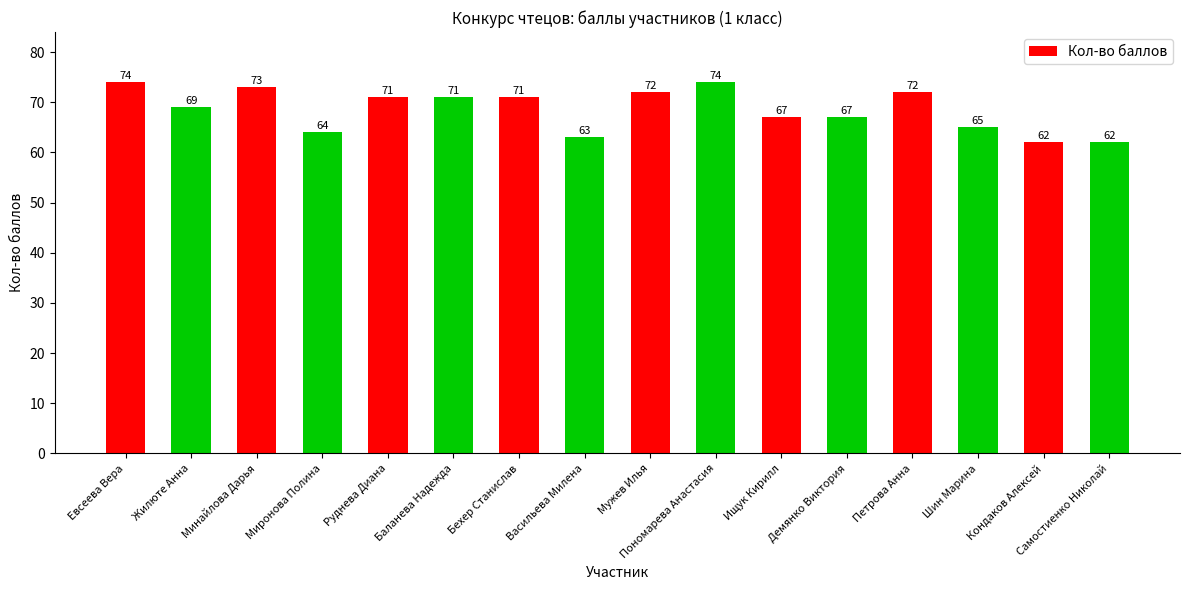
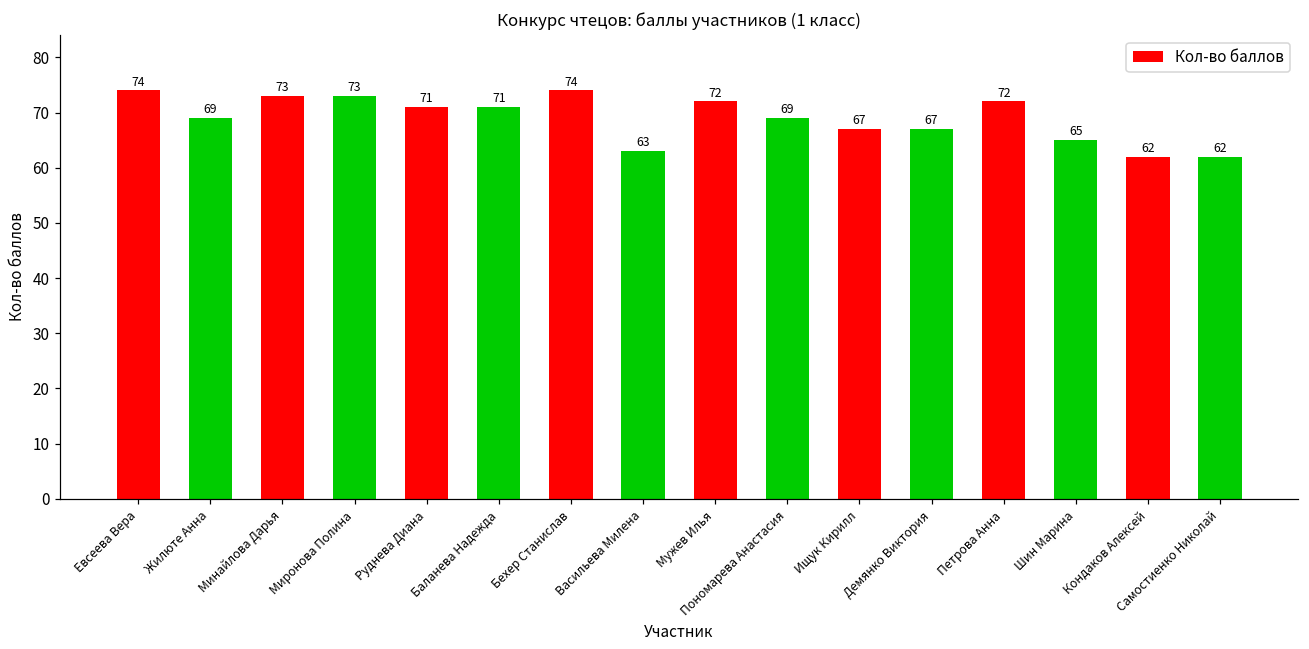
  {
    "Евсеева Вера": 74,
    "Жилюте Анна": 69,
    "Минайлова Дарья": 73,
-   "Миронова Полина": 64,
+   "Миронова Полина": 73,
    "Руднева Диана": 71,
    "Баланева Надежда": 71,
-   "Бехер Станислав": 71,
+   "Бехер Станислав": 74,
    "Васильева Милена": 63,
    "Мужев Илья": 72,
-   "Пономарева Анастасия": 74,
+   "Пономарева Анастасия": 69,
    "Ищук Кирилл": 67,
    "Демянко Виктория": 67,
    "Петрова Анна": 72,
    "Шин Марина": 65,
    "Кондаков Алексей": 62,
    "Самостиенко Николай": 62
  }
